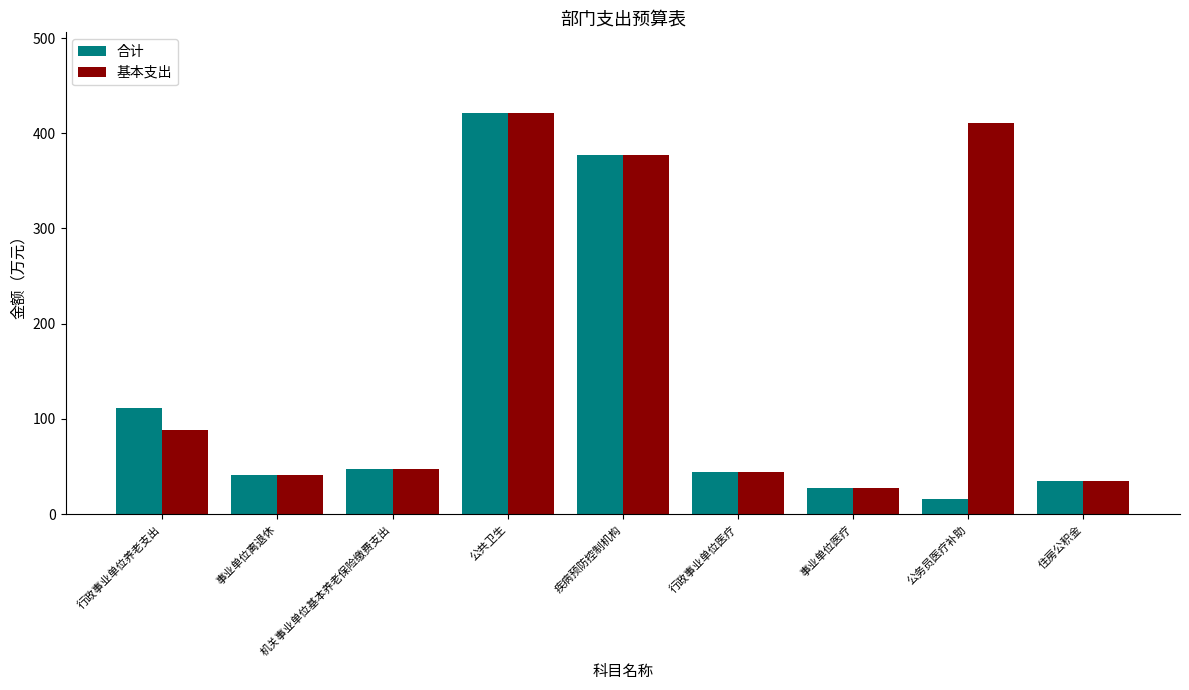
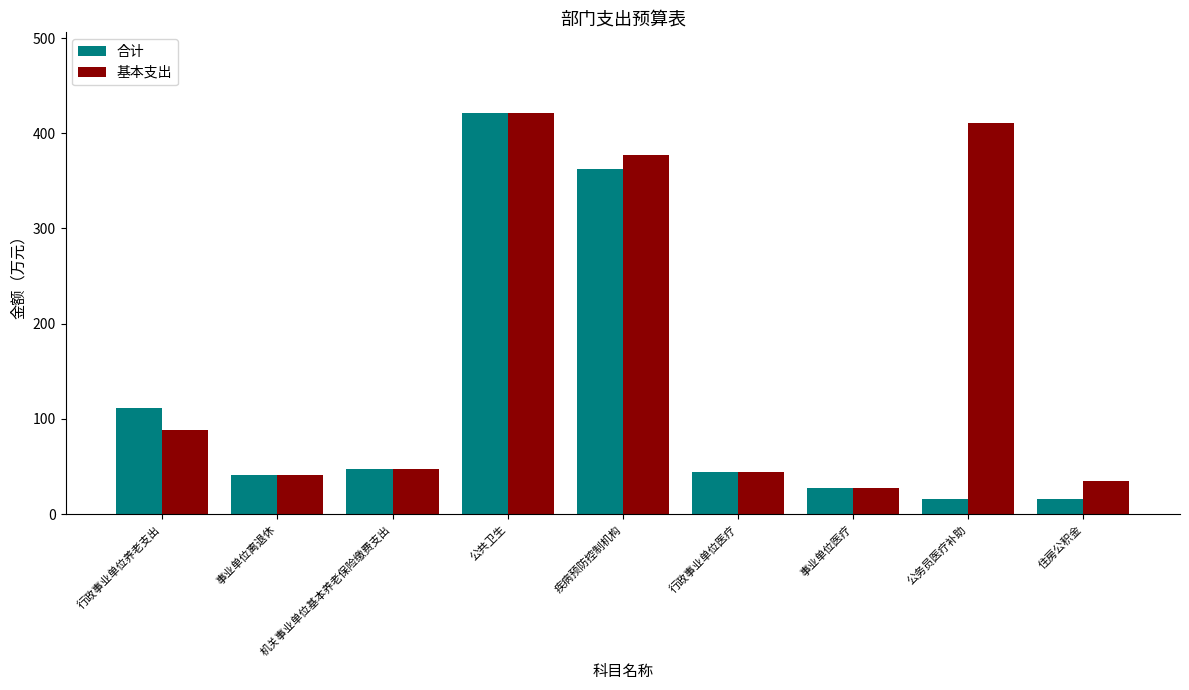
  {
    "合计": {
      "行政事业单位养老支出": 110,
      "事业单位离退休": 40,
      "机关事业单位基本养老保险缴费支出": 50,
      "公共卫生": 420,
-     "疾病预防控制机构": 380,
+     "疾病预防控制机构": 360,
      "行政事业单位医疗": 40,
      "事业单位医疗": 30,
      "公务员医疗补助": 20,
-     "住房公积金": 30
+     "住房公积金": 20
    },
    "基本支出": {
      "行政事业单位养老支出": 90,
      "事业单位离退休": 40,
      "机关事业单位基本养老保险缴费支出": 50,
      "公共卫生": 420,
      "疾病预防控制机构": 380,
      "行政事业单位医疗": 40,
      "事业单位医疗": 30,
      "公务员医疗补助": 410,
      "住房公积金": 30
    }
  }
